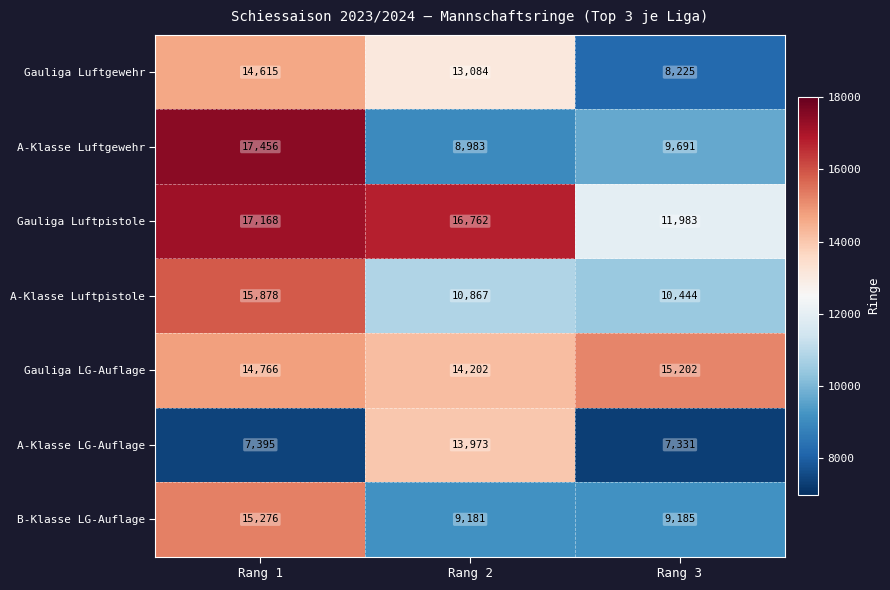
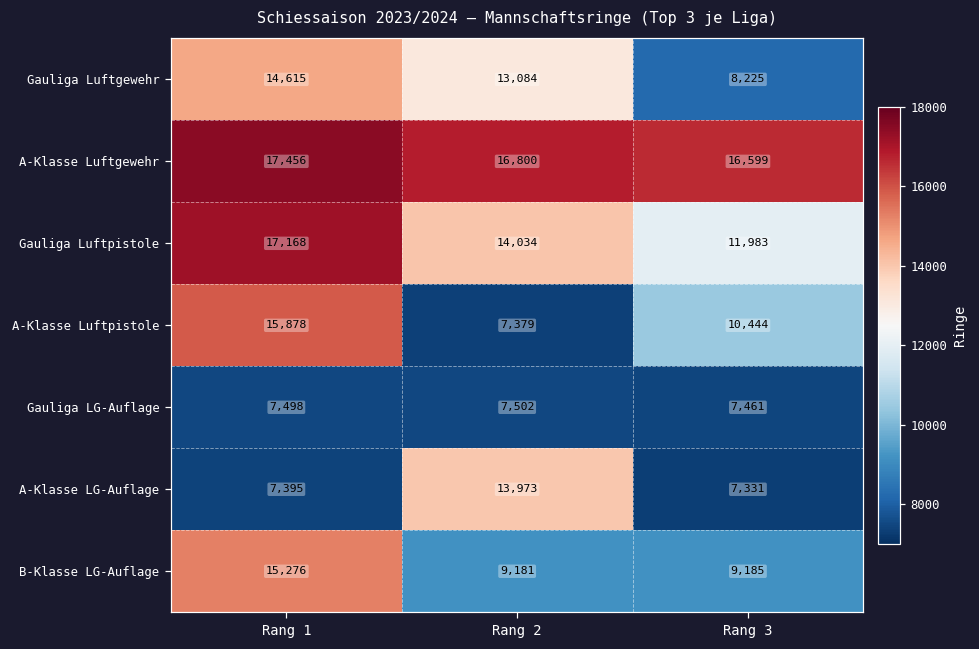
  {
    "A-Klasse Luftgewehr": {
-     "Rang 2": "8,983",
-     "Rang 3": "9,691"
+     "Rang 2": "16,800",
+     "Rang 3": "16,599"
    },
    "Gauliga Luftpistole": {
-     "Rang 2": "16,762"
+     "Rang 2": "14,034"
    },
    "A-Klasse Luftpistole": {
-     "Rang 2": "10,867"
+     "Rang 2": "7,379"
    },
    "Gauliga LG-Auflage": {
-     "Rang 1": "14,766",
-     "Rang 2": "14,202",
-     "Rang 3": "15,202"
+     "Rang 1": "7,498",
+     "Rang 2": "7,502",
+     "Rang 3": "7,461"
    }
  }
